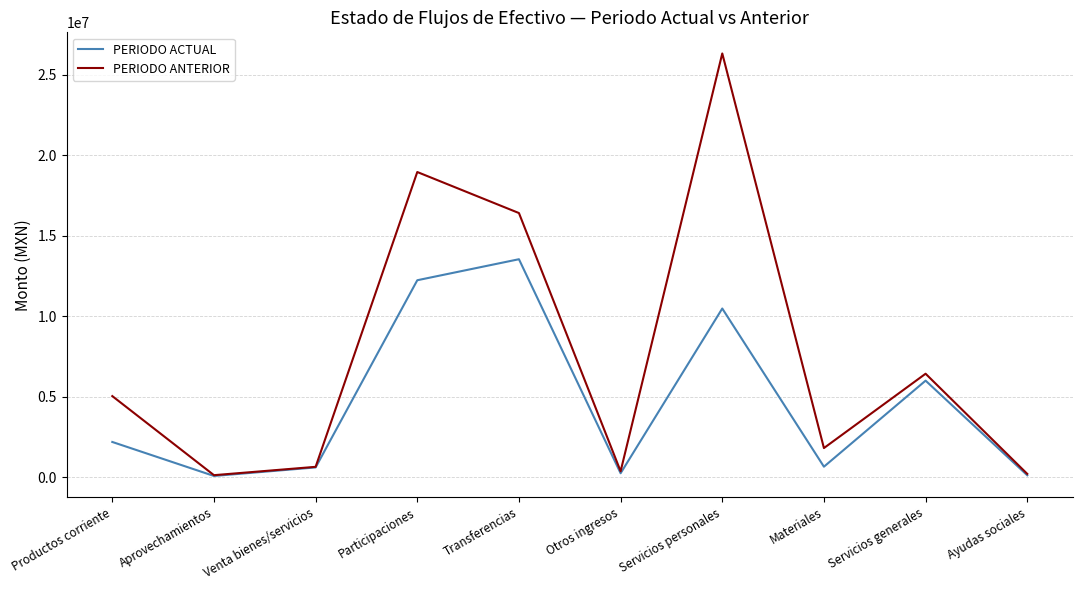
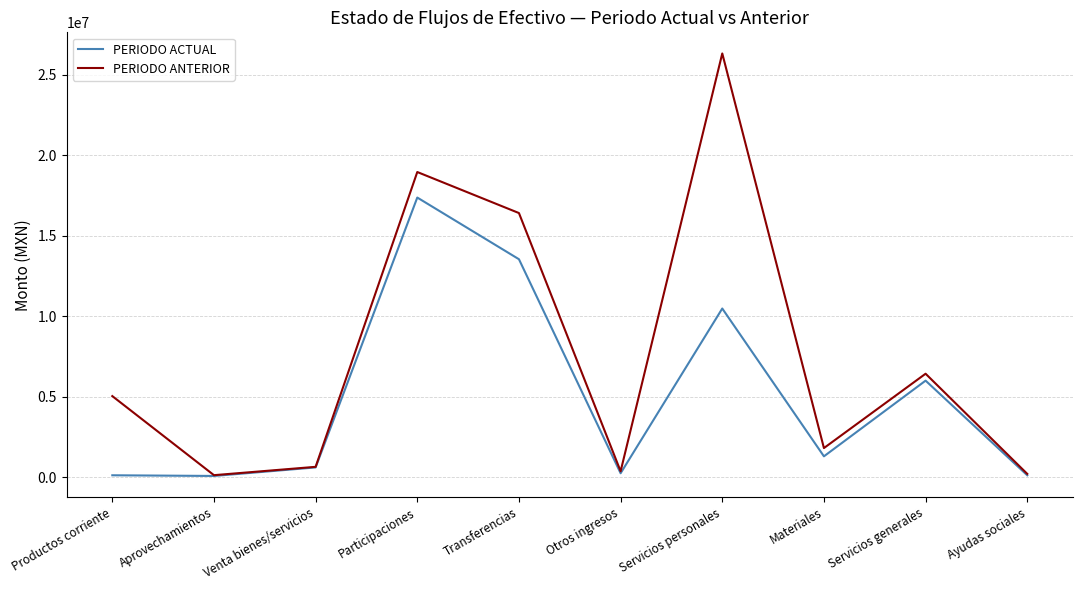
  {
    "PERIODO ACTUAL": {
-     "Productos corriente": 2200000,
-     "Participaciones": 12200000,
+     "Productos corriente": 100000,
+     "Participaciones": 17400000,
      "Transferencias": 13500000,
      "Servicios personales": 10500000,
-     "Materiales": 700000,
+     "Materiales": 1300000,
      "Servicios generales": 6000000
    },
    "PERIODO ANTERIOR": {
      "Productos corriente": 5000000,
      "Participaciones": 18900000,
      "Transferencias": 16400000,
      "Servicios personales": 26300000,
      "Materiales": 1800000,
      "Servicios generales": 6400000
    }
  }
